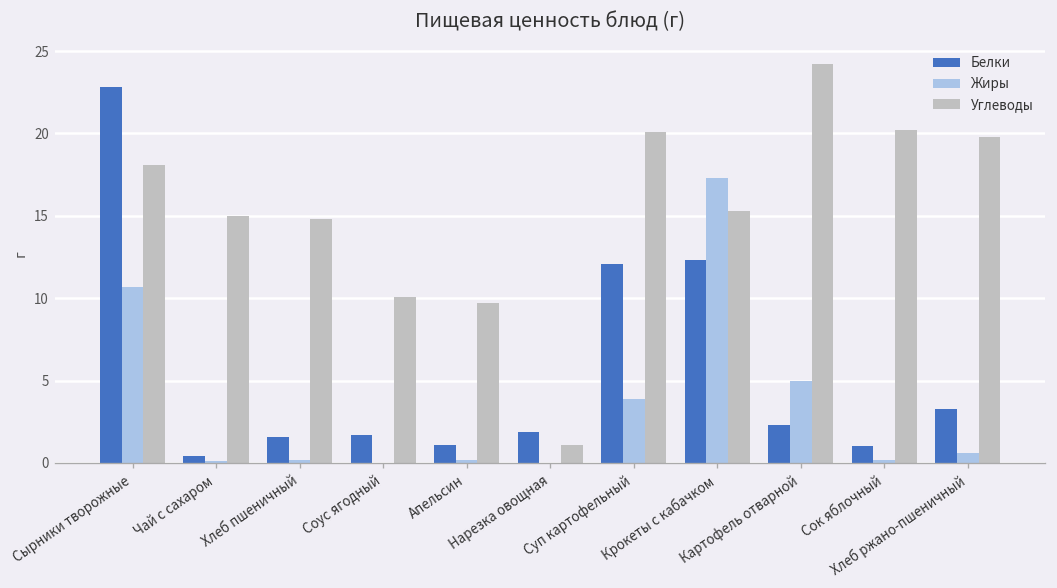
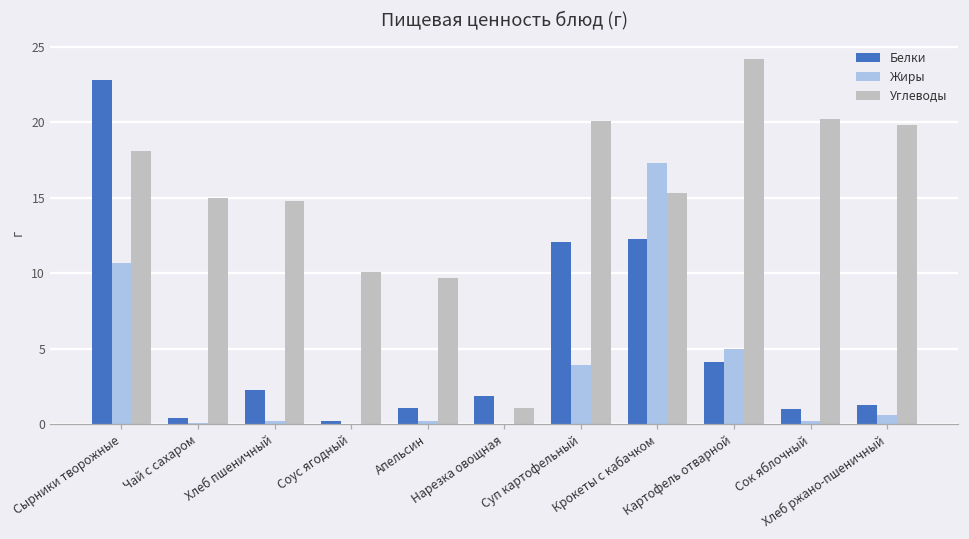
  {
    "Белки": {
      "Сырники творожные": 22.8,
      "Чай с сахаром": 0.4,
-     "Хлеб пшеничный": 1.6,
-     "Соус ягодный": 1.7,
+     "Хлеб пшеничный": 2.3,
+     "Соус ягодный": 0.2,
      "Апельсин": 1.1,
      "Нарезка овощная": 1.9,
      "Суп картофельный": 12.1,
      "Крокеты с кабачком": 12.3,
-     "Картофель отварной": 2.3,
+     "Картофель отварной": 4.1,
      "Сок яблочный": 1.0,
-     "Хлеб ржано-пшеничный": 3.3
+     "Хлеб ржано-пшеничный": 1.3
    }
  }
